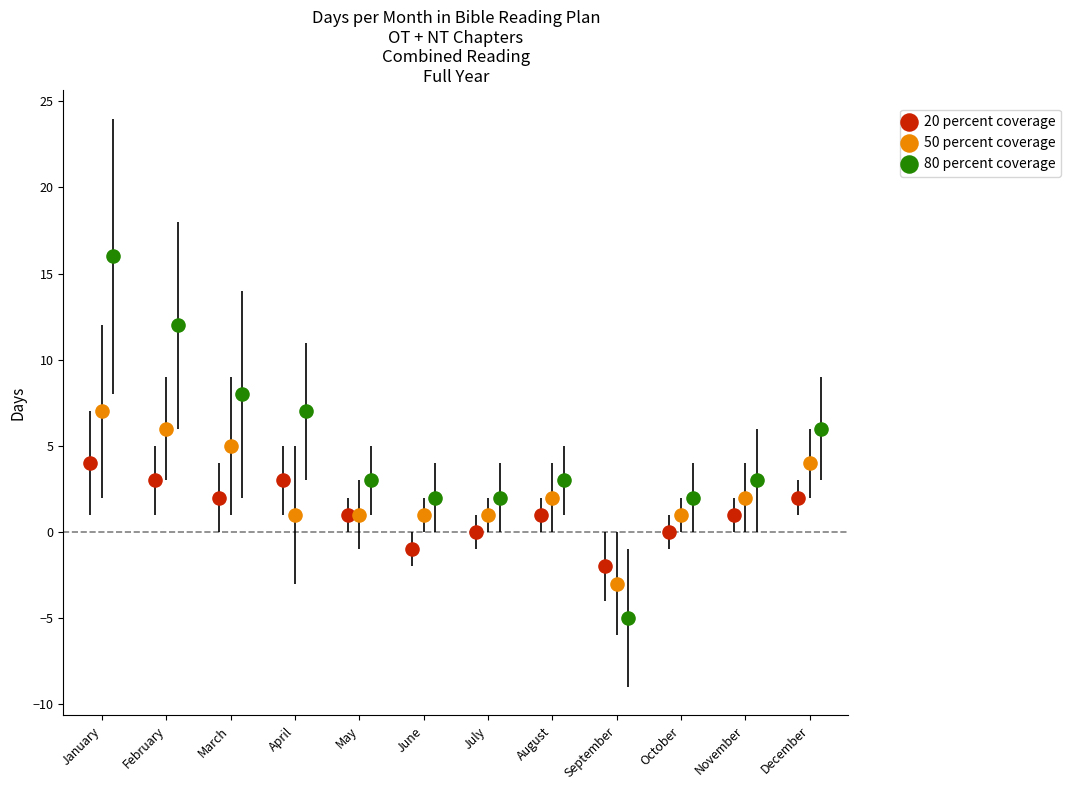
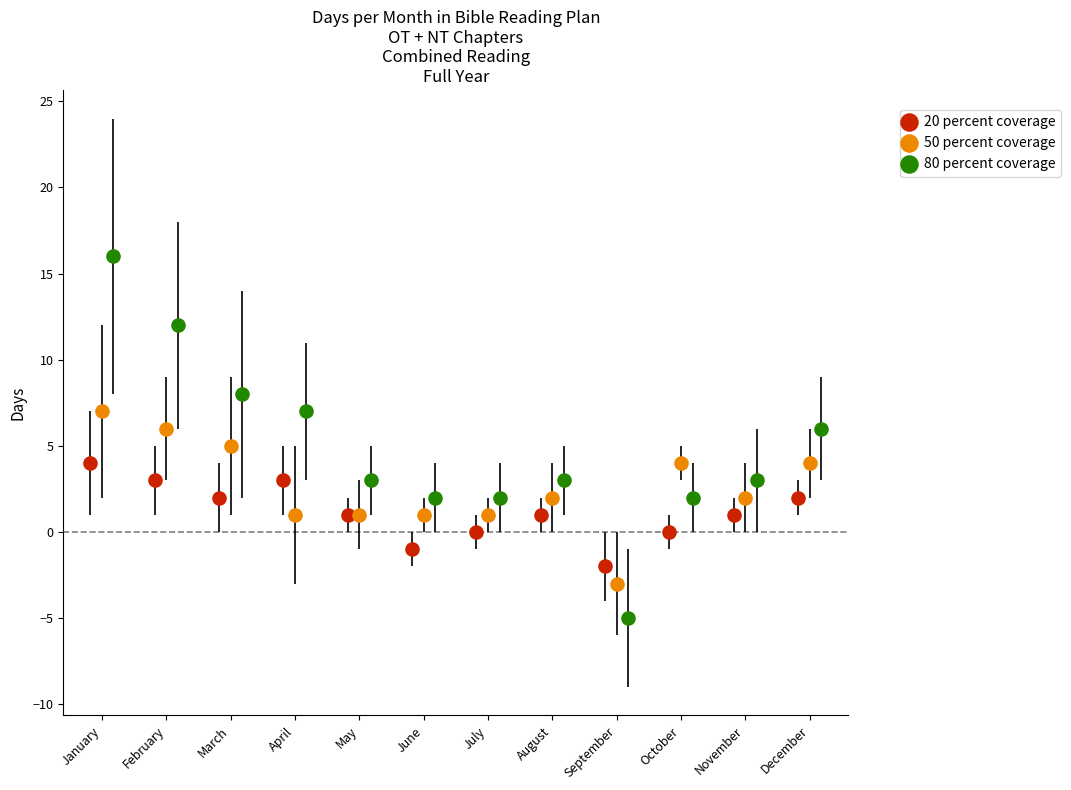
  {
    "50 percent coverage": {
-     "October": 1
+     "October": 4
    }
  }
